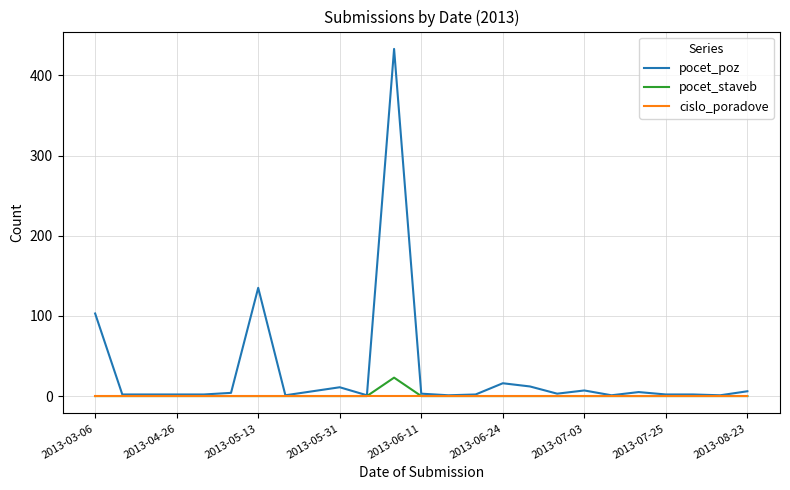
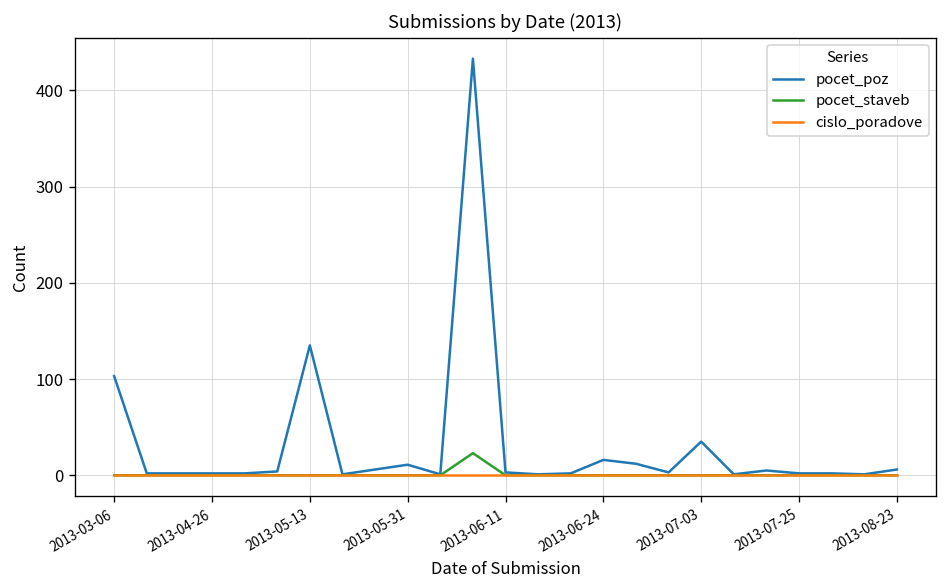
  {
    "pocet_poz": {
      "2013-03-06": 100,
      "2013-05-13": 140,
      "2013-05-31": 10,
      "2013-06-24": 20,
-     "2013-07-03": 10,
+     "2013-07-03": 40,
      "2013-08-23": 10
    }
  }
